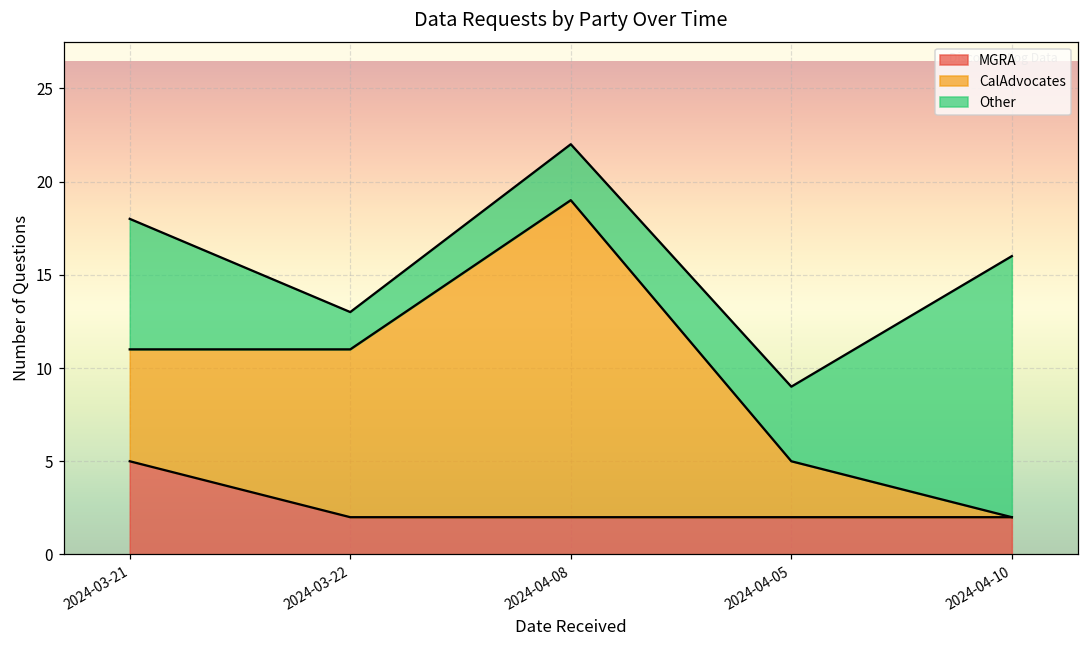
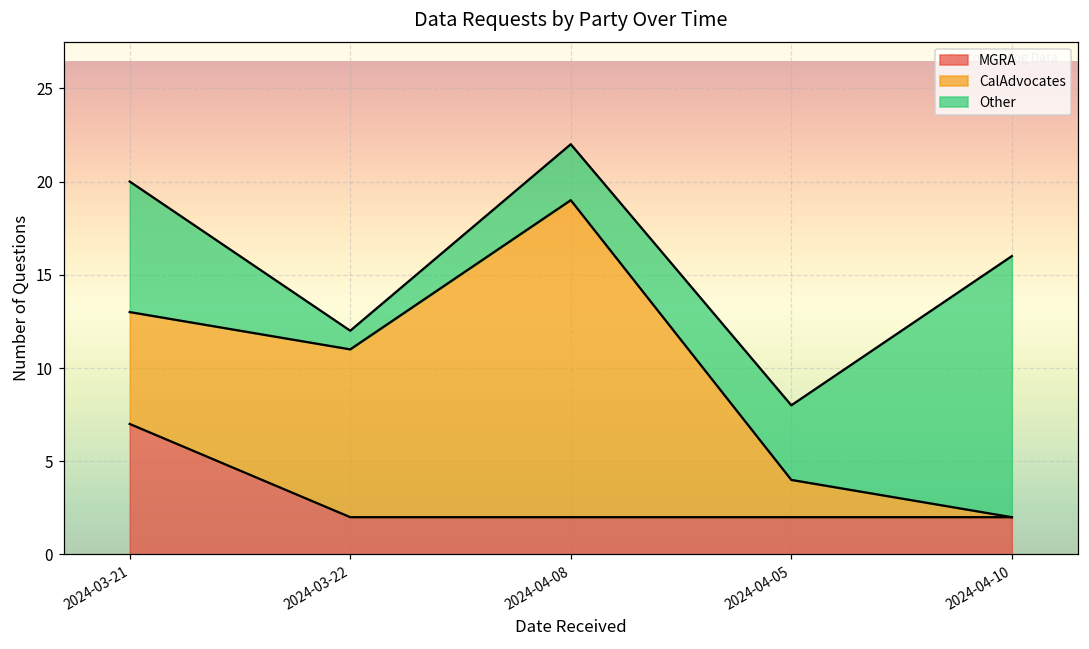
  {
    "MGRA": {
-     "2024-03-21": 5,
+     "2024-03-21": 7,
      "2024-03-22": 2,
      "2024-04-08": 2,
      "2024-04-05": 2
    },
    "CalAdvocates": {
      "2024-03-21": 6,
      "2024-03-22": 9,
      "2024-04-08": 17,
-     "2024-04-05": 3
+     "2024-04-05": 2
    },
    "Other": {
      "2024-03-21": 7,
-     "2024-03-22": 2,
+     "2024-03-22": 1,
      "2024-04-08": 3,
      "2024-04-05": 4,
      "2024-04-10": 14
    }
  }
